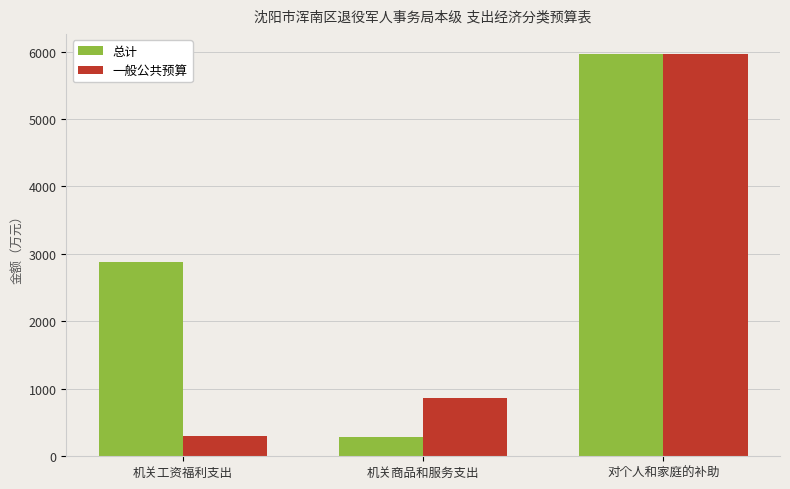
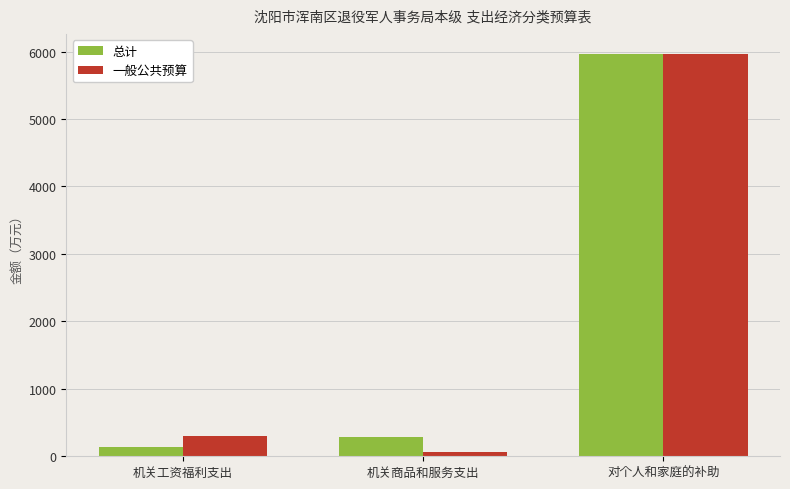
  {
    "总计": {
-     "机关工资福利支出": 2900,
+     "机关工资福利支出": 100,
      "机关商品和服务支出": 300,
      "对个人和家庭的补助": 6000
    },
    "一般公共预算": {
      "机关工资福利支出": 300,
-     "机关商品和服务支出": 900,
+     "机关商品和服务支出": 100,
      "对个人和家庭的补助": 6000
    }
  }
